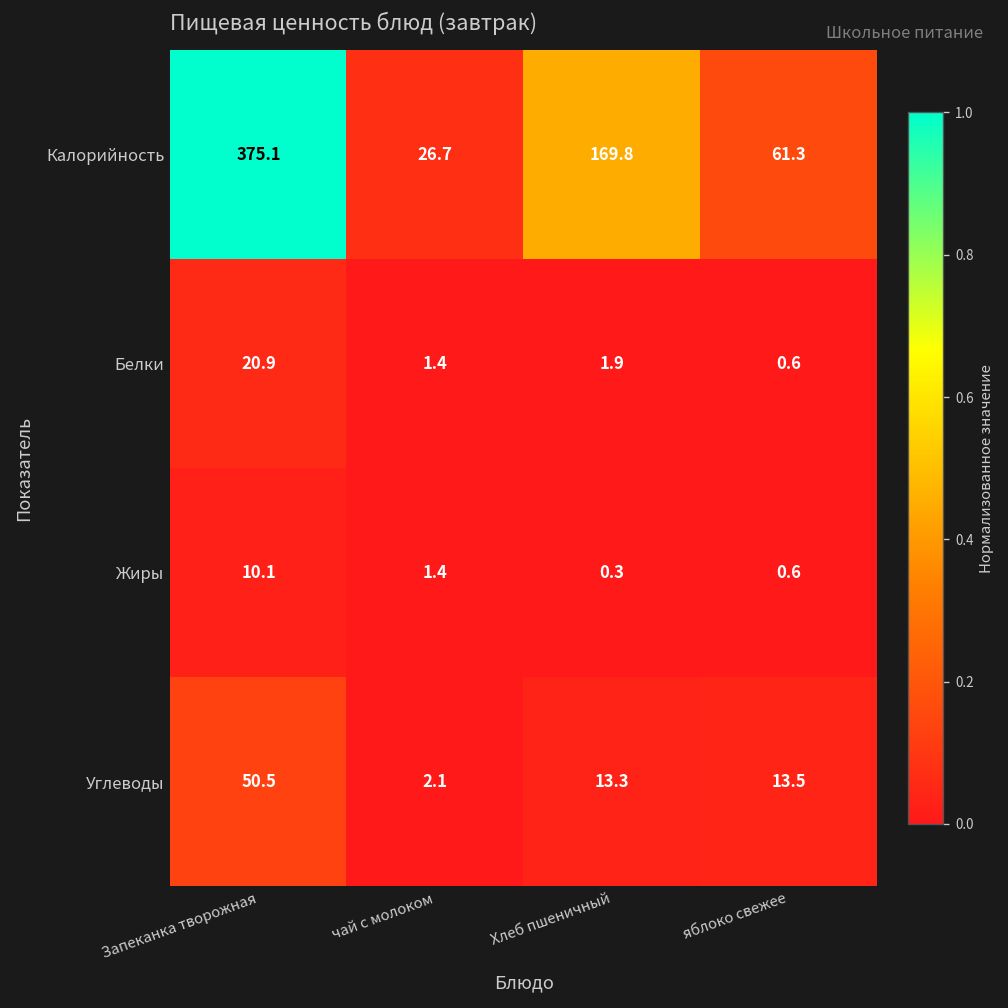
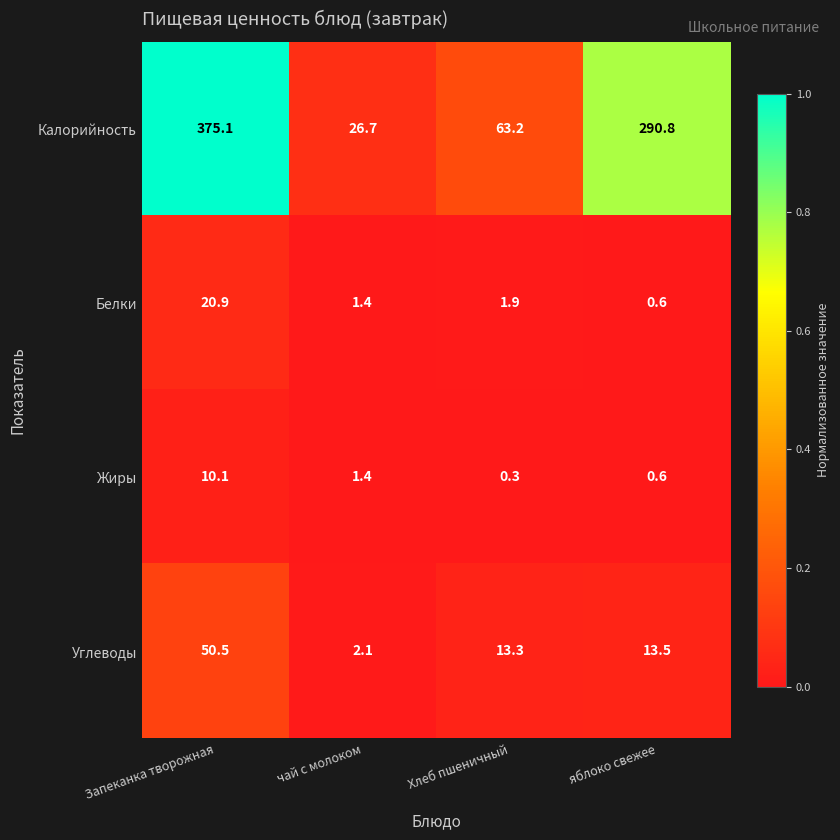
  {
    "Калорийность": {
      "Запеканка творожная": 375.1,
      "чай с молоком": 26.7,
-     "Хлеб пшеничный": 169.8,
-     "яблоко свежее": 61.3
+     "Хлеб пшеничный": 63.2,
+     "яблоко свежее": 290.8
    },
    "Белки": {
      "Запеканка творожная": 20.9,
      "чай с молоком": 1.4,
      "Хлеб пшеничный": 1.9,
      "яблоко свежее": 0.6
    },
    "Жиры": {
      "Запеканка творожная": 10.1,
      "чай с молоком": 1.4,
      "Хлеб пшеничный": 0.3,
      "яблоко свежее": 0.6
    },
    "Углеводы": {
      "Запеканка творожная": 50.5,
      "чай с молоком": 2.1,
      "Хлеб пшеничный": 13.3,
      "яблоко свежее": 13.5
    }
  }
